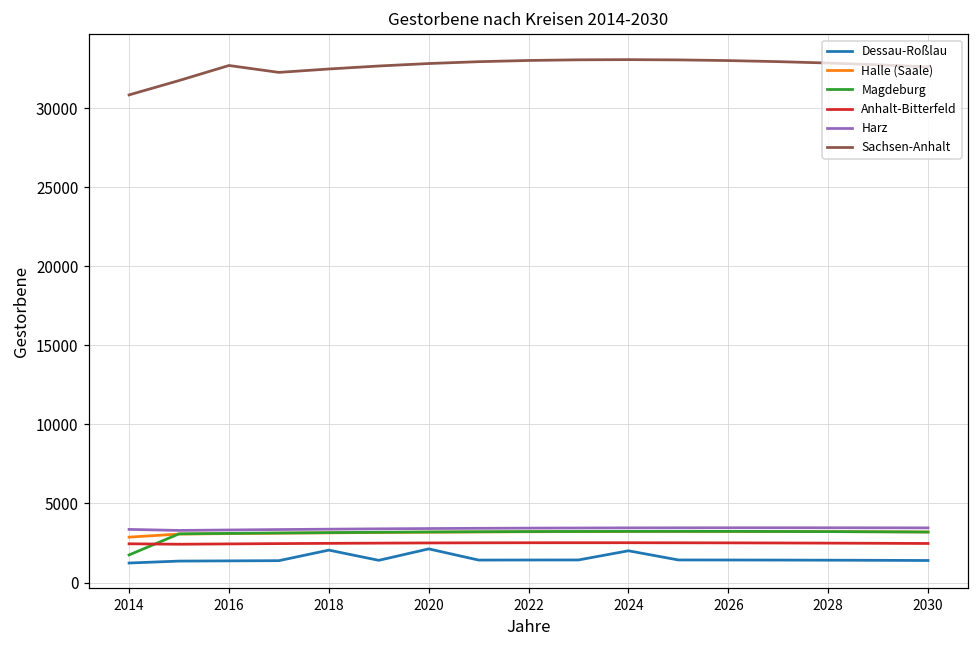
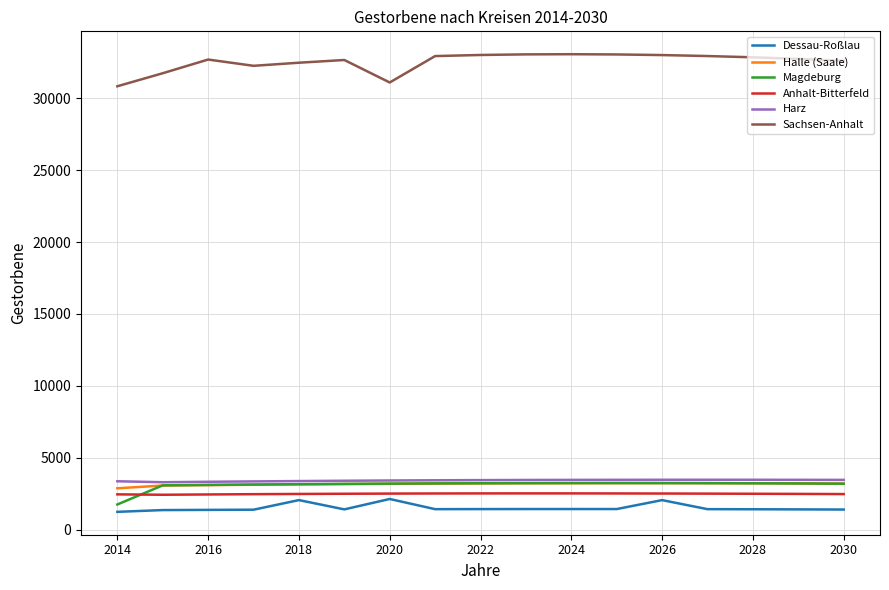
  {
    "Dessau-Roßlau": {
      "2014": 1200,
      "2016": 1400,
      "2018": 2100,
      "2020": 2100,
      "2022": 1400,
-     "2024": 2000,
-     "2026": 1400,
+     "2024": 1400,
+     "2026": 2100,
      "2028": 1400,
      "2030": 1400
    },
    "Halle (Saale)": {
      "2014": 2900
    },
    "Magdeburg": {
      "2014": 1700
    },
    "Anhalt-Bitterfeld": {
      "2014": 2500,
      "2016": 2400,
      "2018": 2500,
      "2020": 2500,
      "2022": 2500,
      "2024": 2500,
      "2026": 2500,
      "2028": 2500,
      "2030": 2500
    },
    "Harz": {
      "2014": 3400,
      "2016": 3300,
      "2018": 3400,
      "2020": 3400,
      "2022": 3400,
      "2024": 3500,
      "2026": 3500,
      "2028": 3500,
      "2030": 3500
    },
    "Sachsen-Anhalt": {
      "2014": 30800,
      "2016": 32700,
      "2018": 32500,
-     "2020": 32800,
+     "2020": 31100,
      "2022": 33000,
      "2024": 33100,
      "2026": 33000
    }
  }
